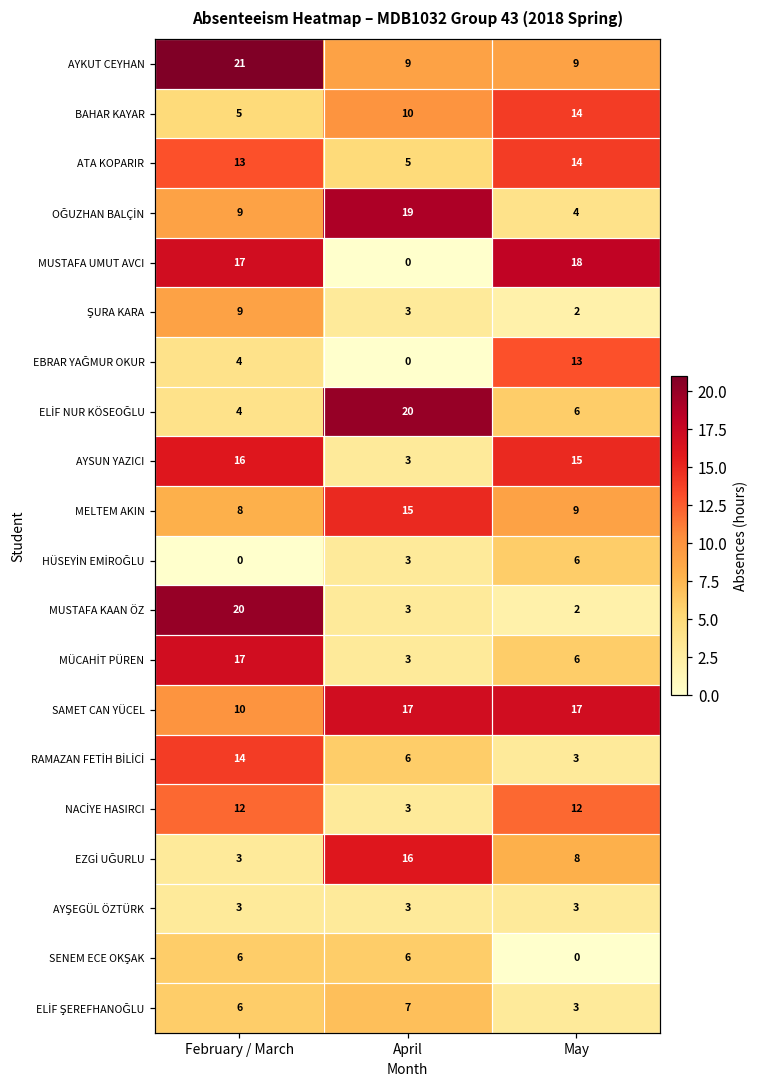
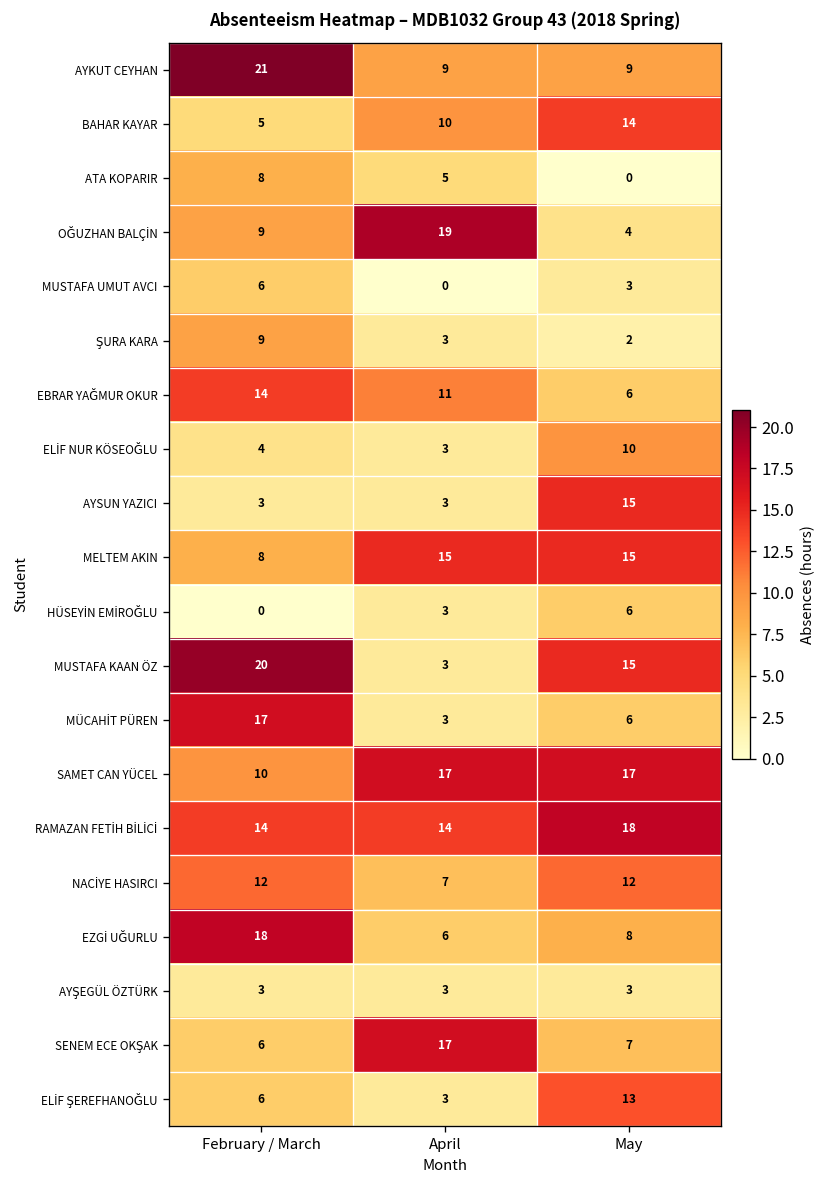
  {
    "AYKUT CEYHAN": {
      "February / March": 21,
      "April": 9,
      "May": 9
    },
    "BAHAR KAYAR": {
      "February / March": 5,
      "April": 10,
      "May": 14
    },
    "ATA KOPARIR": {
-     "February / March": 13,
+     "February / March": 8,
      "April": 5,
-     "May": 14
+     "May": 0
    },
    "OĞUZHAN BALÇİN": {
      "February / March": 9,
      "April": 19,
      "May": 4
    },
    "MUSTAFA UMUT AVCI": {
-     "February / March": 17,
+     "February / March": 6,
      "April": 0,
-     "May": 18
+     "May": 3
    },
    "ŞURA KARA": {
      "February / March": 9,
      "April": 3,
      "May": 2
    },
    "EBRAR YAĞMUR OKUR": {
-     "February / March": 4,
-     "April": 0,
-     "May": 13
+     "February / March": 14,
+     "April": 11,
+     "May": 6
    },
    "ELİF NUR KÖSEOĞLU": {
      "February / March": 4,
-     "April": 20,
-     "May": 6
+     "April": 3,
+     "May": 10
    },
    "AYSUN YAZICI": {
-     "February / March": 16,
+     "February / March": 3,
      "April": 3,
      "May": 15
    },
    "MELTEM AKIN": {
      "February / March": 8,
      "April": 15,
-     "May": 9
+     "May": 15
    },
    "HÜSEYİN EMİROĞLU": {
      "February / March": 0,
      "April": 3,
      "May": 6
    },
    "MUSTAFA KAAN ÖZ": {
      "February / March": 20,
      "April": 3,
-     "May": 2
+     "May": 15
    },
    "MÜCAHİT PÜREN": {
      "February / March": 17,
      "April": 3,
      "May": 6
    },
    "SAMET CAN YÜCEL": {
      "February / March": 10,
      "April": 17,
      "May": 17
    },
    "RAMAZAN FETİH BİLİCİ": {
      "February / March": 14,
-     "April": 6,
-     "May": 3
+     "April": 14,
+     "May": 18
    },
    "NACİYE HASIRCI": {
      "February / March": 12,
-     "April": 3,
+     "April": 7,
      "May": 12
    },
    "EZGİ UĞURLU": {
-     "February / March": 3,
-     "April": 16,
+     "February / March": 18,
+     "April": 6,
      "May": 8
    },
    "AYŞEGÜL ÖZTÜRK": {
      "February / March": 3,
      "April": 3,
      "May": 3
    },
    "SENEM ECE OKŞAK": {
      "February / March": 6,
-     "April": 6,
-     "May": 0
+     "April": 17,
+     "May": 7
    },
    "ELİF ŞEREFHANOĞLU": {
      "February / March": 6,
-     "April": 7,
-     "May": 3
+     "April": 3,
+     "May": 13
    }
  }
